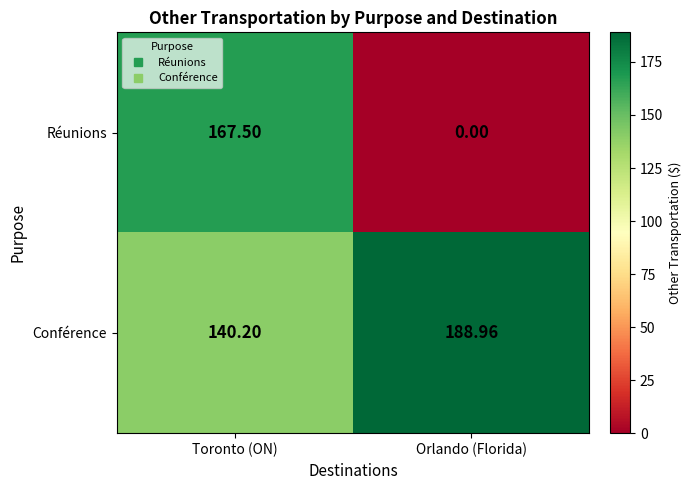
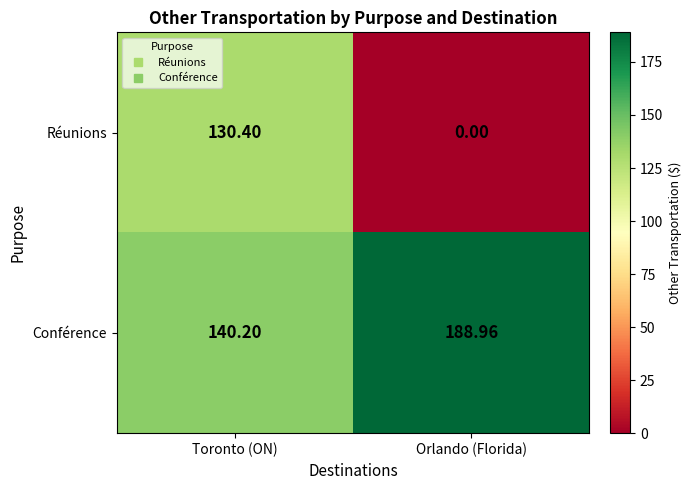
  {
    "Réunions": {
-     "Toronto (ON)": 167.50,
+     "Toronto (ON)": 130.40,
      "Orlando (Florida)": 0.00
    },
    "Conférence": {
      "Toronto (ON)": 140.20,
      "Orlando (Florida)": 188.96
    }
  }
